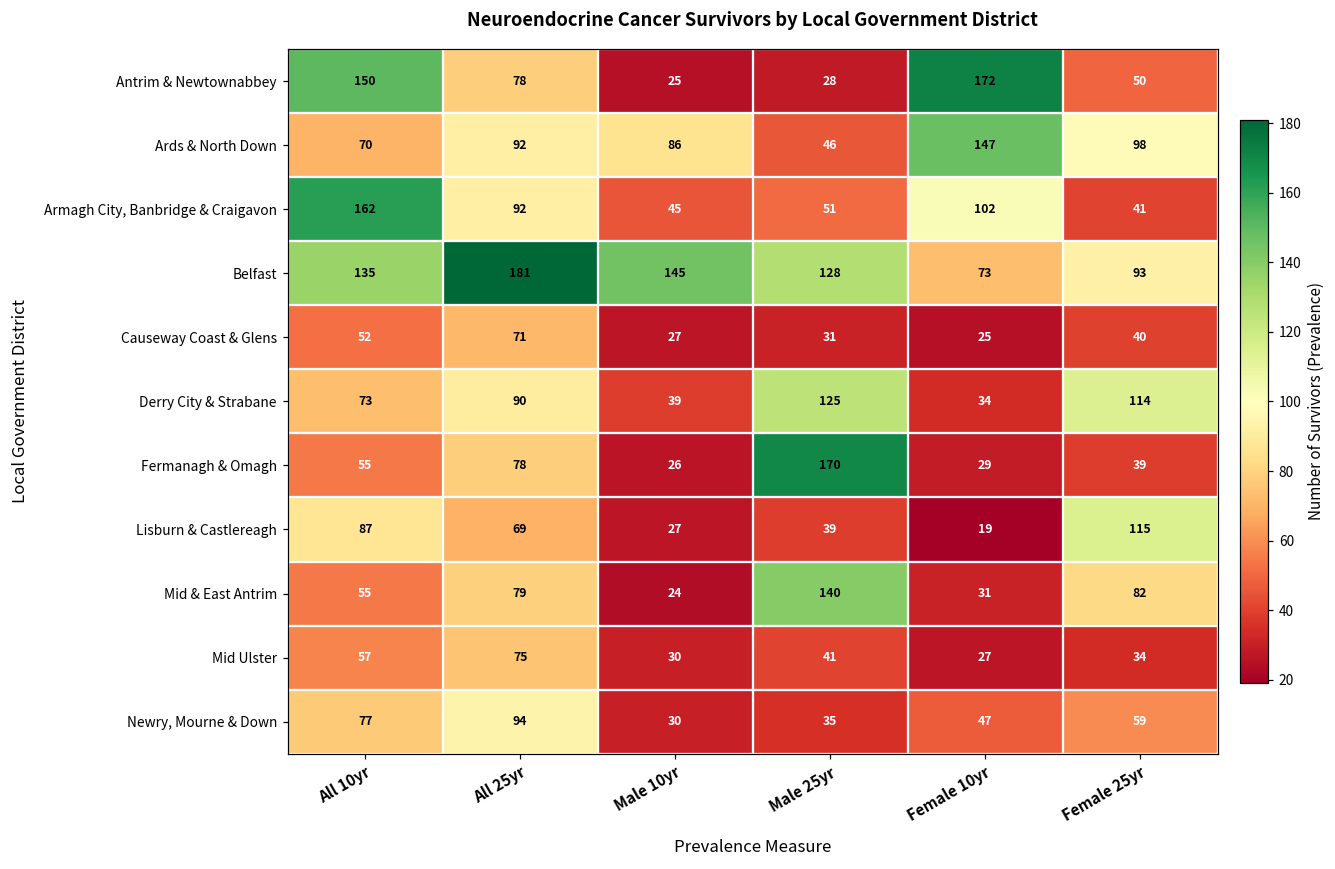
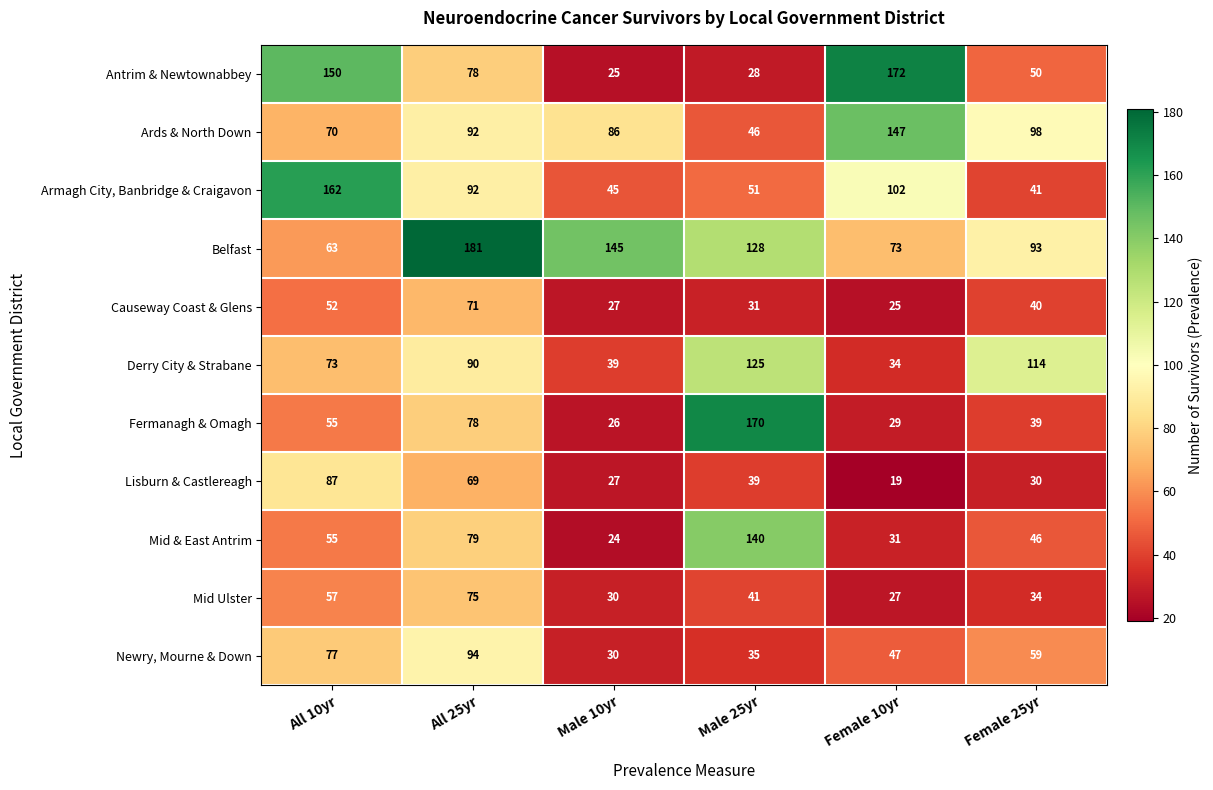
  {
    "Antrim & Newtownabbey": {
      "All 10yr": 150,
      "All 25yr": 78,
      "Male 10yr": 25,
      "Male 25yr": 28,
      "Female 10yr": 172,
      "Female 25yr": 50
    },
    "Ards & North Down": {
      "All 10yr": 70,
      "All 25yr": 92,
      "Male 10yr": 86,
      "Male 25yr": 46,
      "Female 10yr": 147,
      "Female 25yr": 98
    },
    "Armagh City, Banbridge & Craigavon": {
      "All 10yr": 162,
      "All 25yr": 92,
      "Male 10yr": 45,
      "Male 25yr": 51,
      "Female 10yr": 102,
      "Female 25yr": 41
    },
    "Belfast": {
-     "All 10yr": 135,
+     "All 10yr": 63,
      "All 25yr": 181,
      "Male 10yr": 145,
      "Male 25yr": 128,
      "Female 10yr": 73,
      "Female 25yr": 93
    },
    "Causeway Coast & Glens": {
      "All 10yr": 52,
      "All 25yr": 71,
      "Male 10yr": 27,
      "Male 25yr": 31,
      "Female 10yr": 25,
      "Female 25yr": 40
    },
    "Derry City & Strabane": {
      "All 10yr": 73,
      "All 25yr": 90,
      "Male 10yr": 39,
      "Male 25yr": 125,
      "Female 10yr": 34,
      "Female 25yr": 114
    },
    "Fermanagh & Omagh": {
      "All 10yr": 55,
      "All 25yr": 78,
      "Male 10yr": 26,
      "Male 25yr": 170,
      "Female 10yr": 29,
      "Female 25yr": 39
    },
    "Lisburn & Castlereagh": {
      "All 10yr": 87,
      "All 25yr": 69,
      "Male 10yr": 27,
      "Male 25yr": 39,
      "Female 10yr": 19,
-     "Female 25yr": 115
+     "Female 25yr": 30
    },
    "Mid & East Antrim": {
      "All 10yr": 55,
      "All 25yr": 79,
      "Male 10yr": 24,
      "Male 25yr": 140,
      "Female 10yr": 31,
-     "Female 25yr": 82
+     "Female 25yr": 46
    },
    "Mid Ulster": {
      "All 10yr": 57,
      "All 25yr": 75,
      "Male 10yr": 30,
      "Male 25yr": 41,
      "Female 10yr": 27,
      "Female 25yr": 34
    },
    "Newry, Mourne & Down": {
      "All 10yr": 77,
      "All 25yr": 94,
      "Male 10yr": 30,
      "Male 25yr": 35,
      "Female 10yr": 47,
      "Female 25yr": 59
    }
  }
